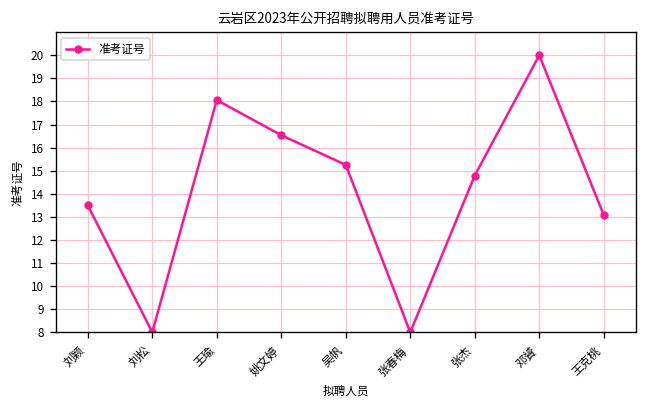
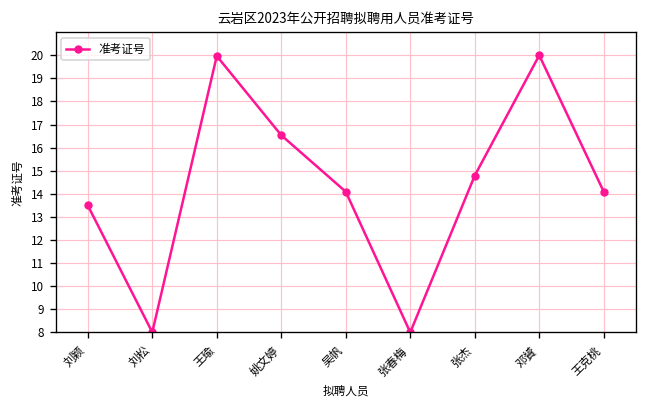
  {
    "刘颖": 13.5,
    "刘松": 8.0,
-   "王瑜": 18.1,
+   "王瑜": 20.0,
    "姚文婷": 16.5,
-   "吴帆": 15.3,
+   "吴帆": 14.1,
    "张春梅": 8.0,
    "张杰": 14.8,
    "邓贇": 20.0,
-   "王克桃": 13.1
+   "王克桃": 14.1
  }
